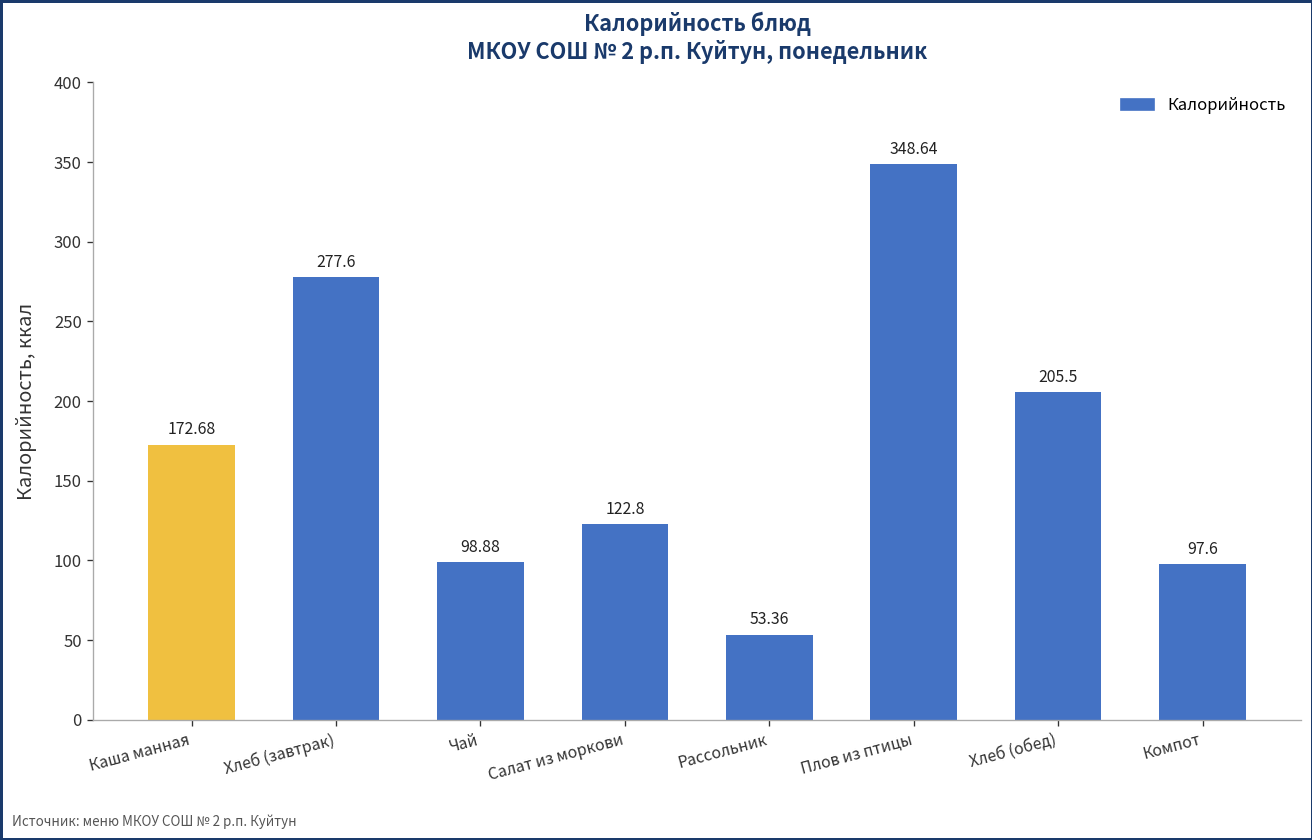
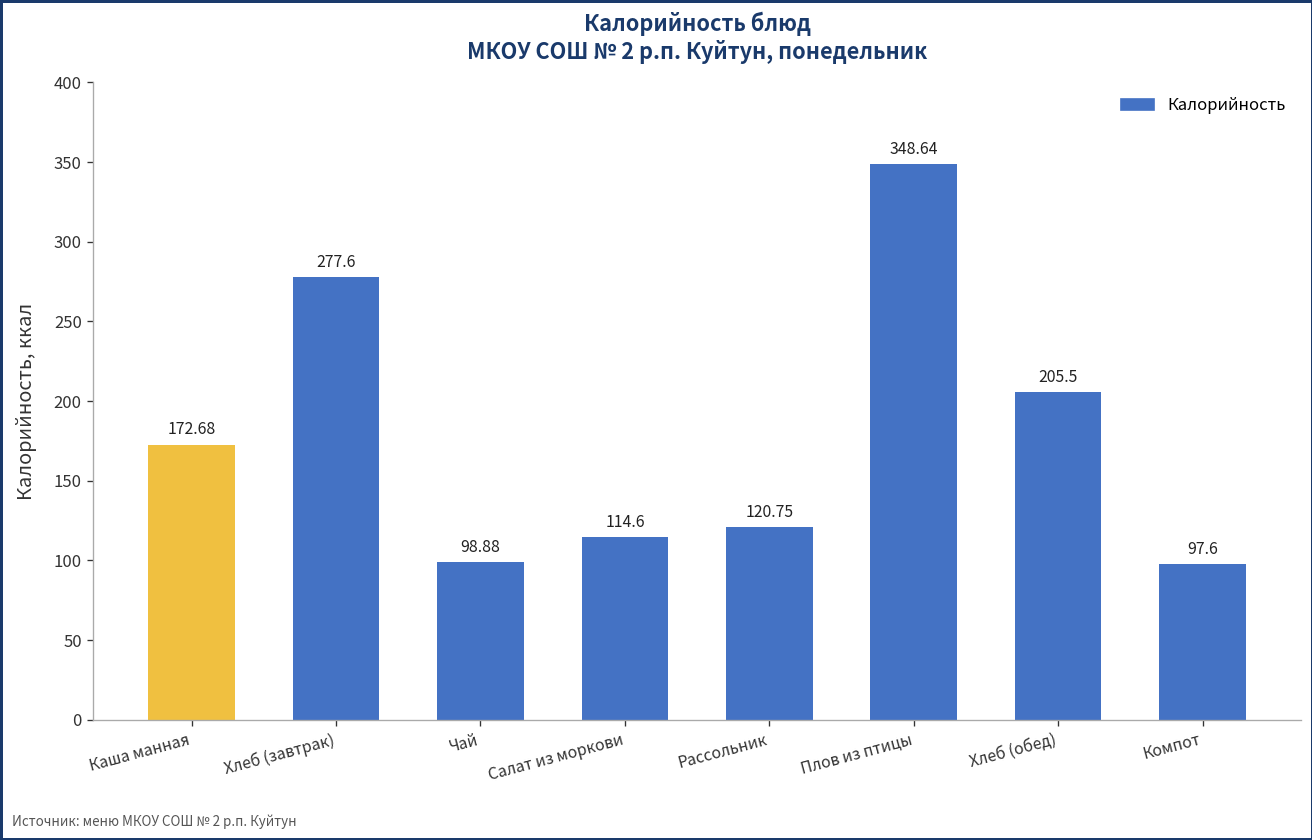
  {
    "Каша манная": 172.68,
    "Хлеб (завтрак)": 277.6,
    "Чай": 98.88,
-   "Салат из моркови": 122.8,
-   "Рассольник": 53.36,
+   "Салат из моркови": 114.6,
+   "Рассольник": 120.75,
    "Плов из птицы": 348.64,
    "Хлеб (обед)": 205.5,
    "Компот": 97.6
  }
